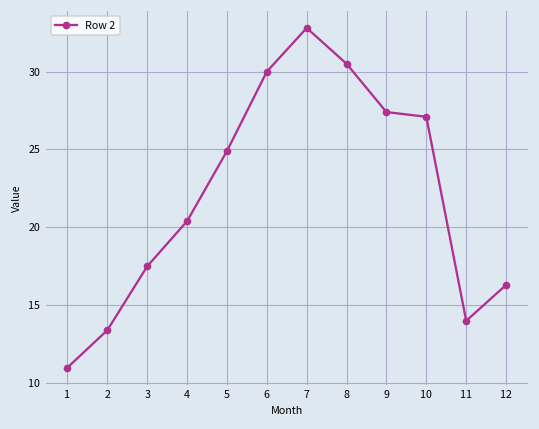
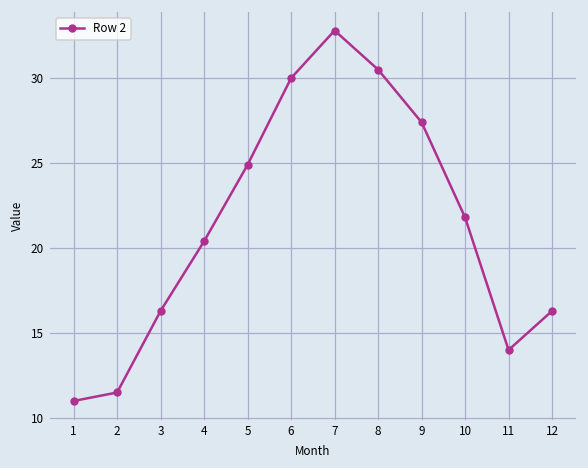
  {
    "1": 11.0,
-   "2": 13.4,
-   "3": 17.5,
+   "2": 11.5,
+   "3": 16.3,
    "4": 20.4,
    "5": 24.9,
    "6": 30.0,
    "7": 32.8,
    "8": 30.5,
    "9": 27.4,
-   "10": 27.1,
+   "10": 21.8,
    "11": 14.0,
    "12": 16.3
  }
